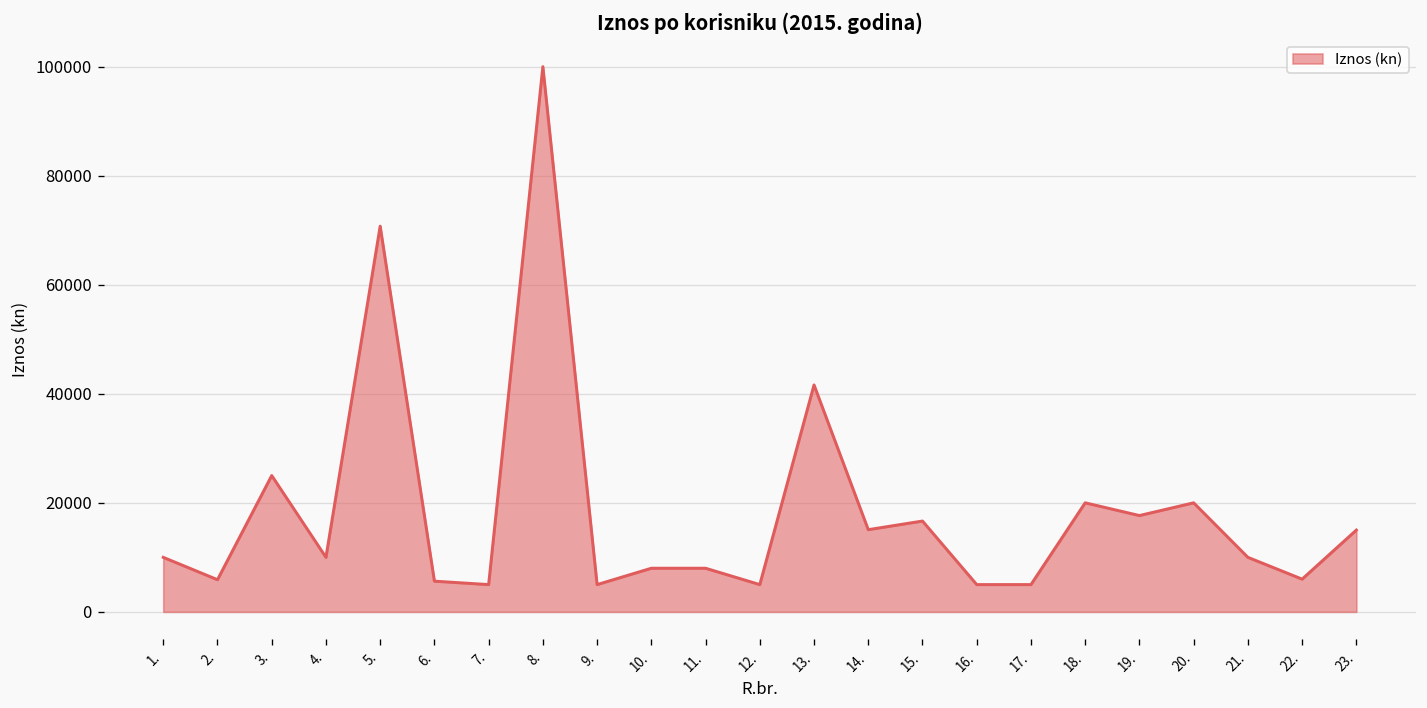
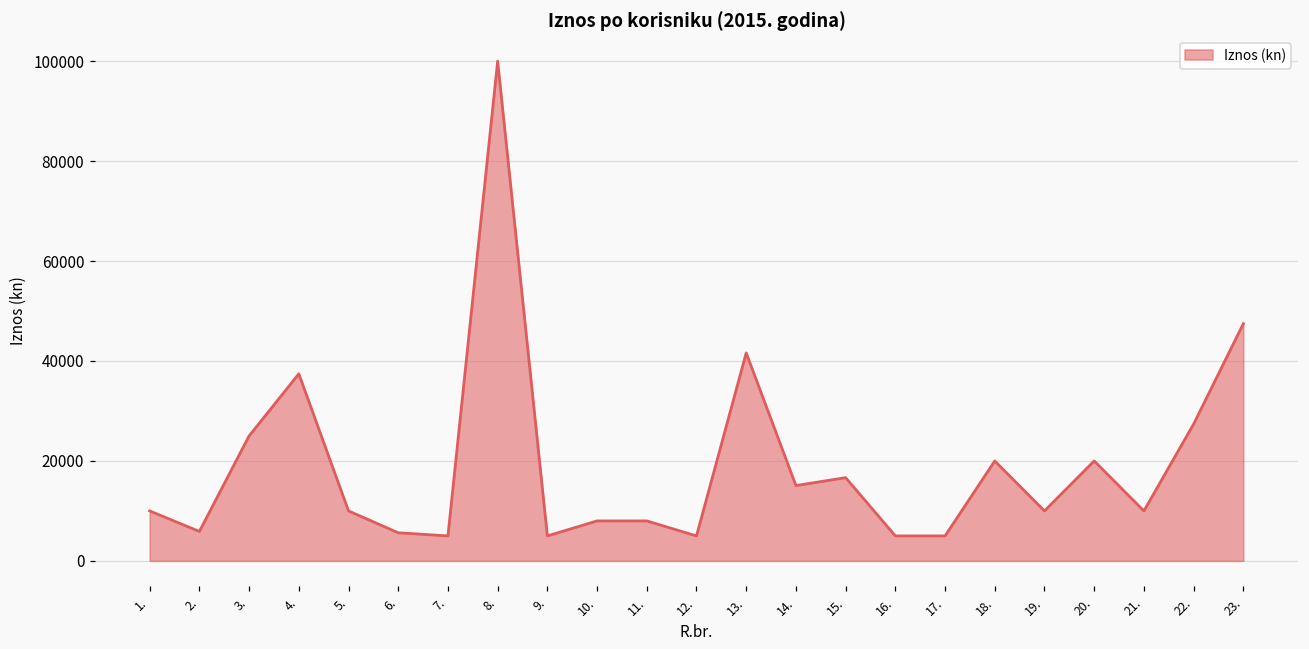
  {
    "1.": 10000,
    "2.": 6000,
    "3.": 25000,
-   "4.": 10000,
-   "5.": 71000,
+   "4.": 37000,
+   "5.": 10000,
    "6.": 6000,
    "7.": 5000,
    "8.": 100000,
    "9.": 5000,
    "10.": 8000,
    "11.": 8000,
    "12.": 5000,
    "13.": 42000,
    "14.": 15000,
    "15.": 17000,
    "16.": 5000,
    "17.": 5000,
    "18.": 20000,
-   "19.": 18000,
+   "19.": 10000,
    "20.": 20000,
    "21.": 10000,
-   "22.": 6000,
-   "23.": 15000
+   "22.": 27000,
+   "23.": 47000
  }
